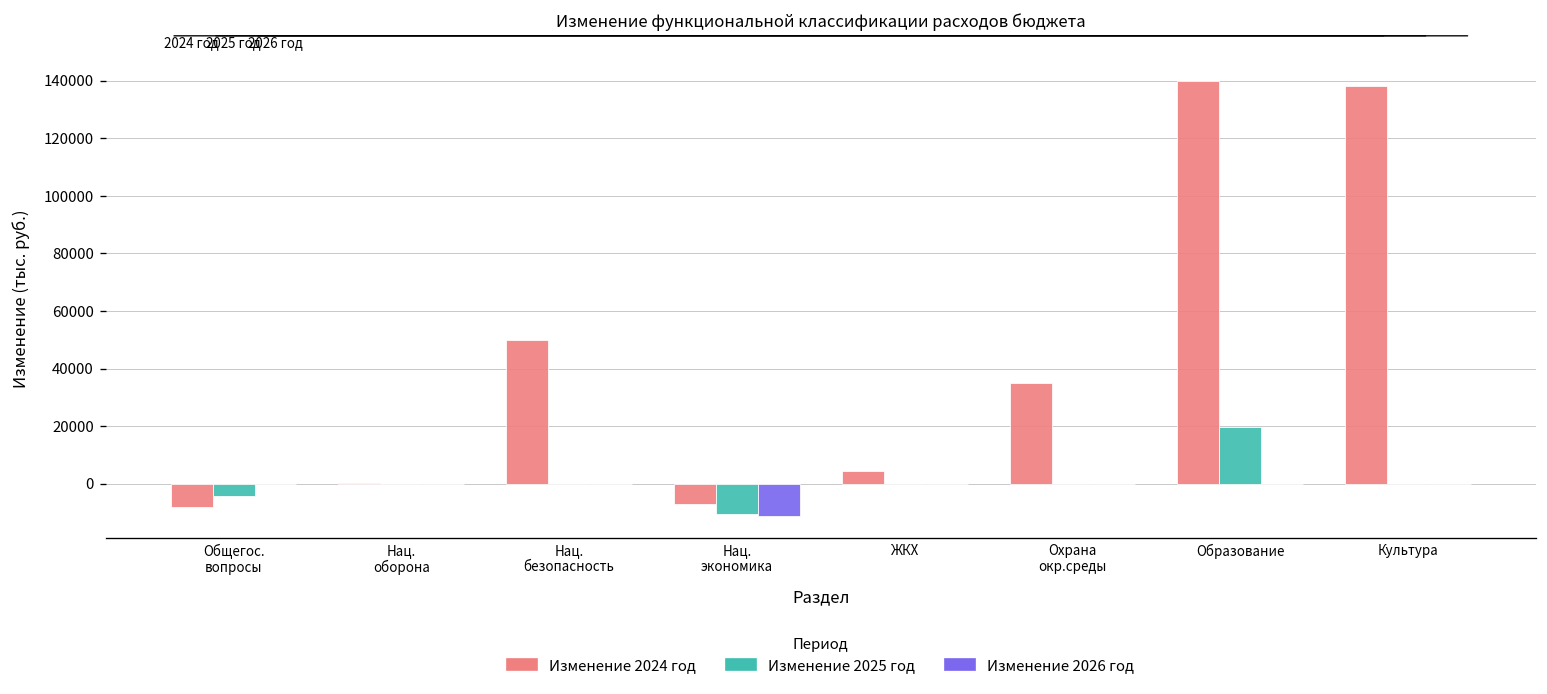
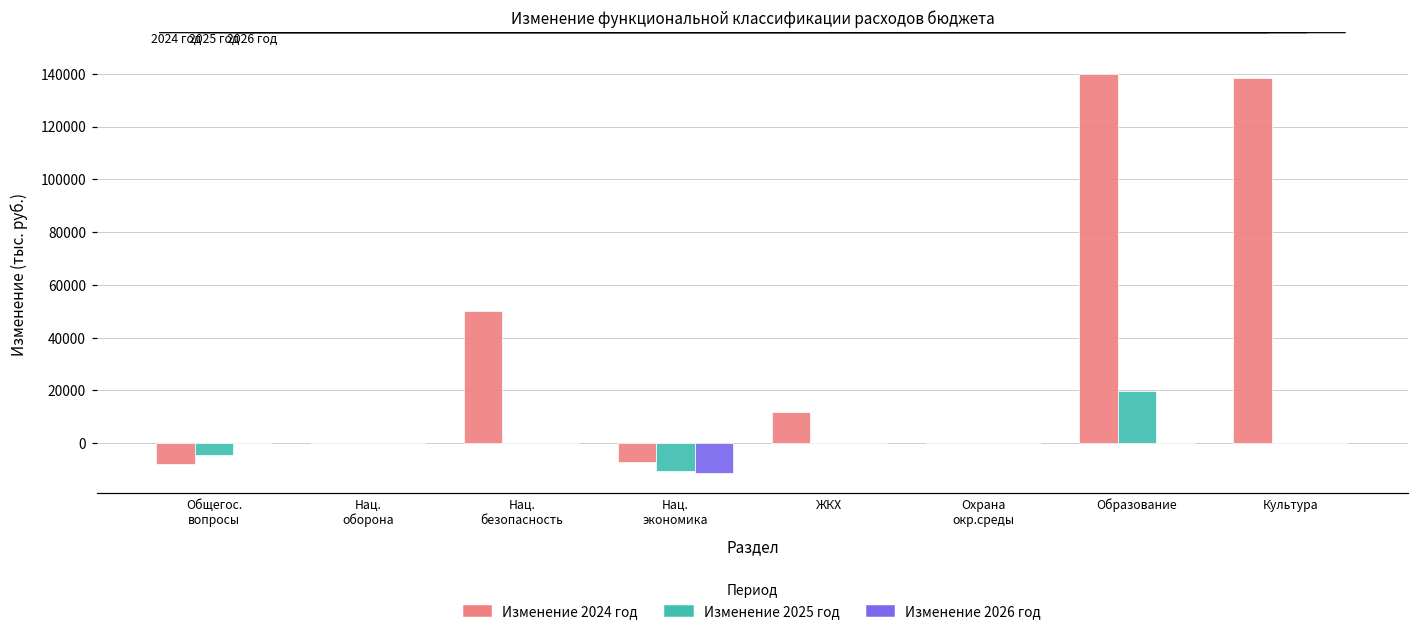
  {
    "Изменение 2024 год": {
      "Общегос. вопросы": -8000,
      "Нац. безопасность": 50000,
      "Нац. экономика": -7000,
-     "ЖКХ": 5000,
-     "Охрана окр.среды": 35000,
+     "ЖКХ": 12000,
+     "Охрана окр.среды": 0,
      "Образование": 140000,
      "Культура": 138000
    },
    "Изменение 2025 год": {
      "Общегос. вопросы": -4000,
      "Нац. оборона": 0,
      "Нац. безопасность": 0,
      "Нац. экономика": -11000,
      "ЖКХ": 0,
      "Охрана окр.среды": 0,
      "Образование": 20000,
      "Культура": 0
    },
    "Изменение 2026 год": {
      "Общегос. вопросы": 0,
      "Нац. оборона": 0,
      "Нац. безопасность": 0,
      "Нац. экономика": -11000,
      "ЖКХ": 0,
      "Охрана окр.среды": 0,
      "Образование": 0,
      "Культура": 0
    }
  }
